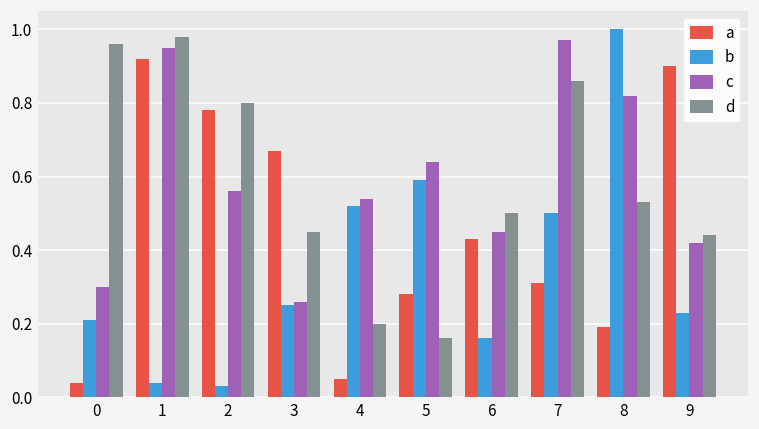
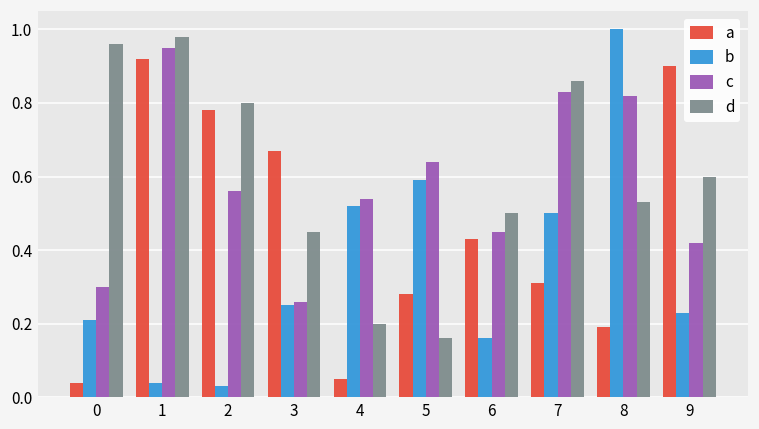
  {
    "a": {
      "0": 0.04,
      "1": 0.92,
      "2": 0.78,
      "3": 0.67,
      "4": 0.05,
      "5": 0.28,
      "6": 0.43,
      "7": 0.31,
      "8": 0.19,
      "9": 0.90
    },
    "b": {
      "0": 0.21,
      "1": 0.04,
      "2": 0.03,
      "3": 0.25,
      "4": 0.52,
      "5": 0.59,
      "6": 0.16,
      "7": 0.50,
      "8": 1.00,
      "9": 0.23
    },
    "c": {
      "0": 0.30,
      "1": 0.95,
      "2": 0.56,
      "3": 0.26,
      "4": 0.54,
      "5": 0.64,
      "6": 0.45,
-     "7": 0.97,
+     "7": 0.83,
      "8": 0.82,
      "9": 0.42
    },
    "d": {
      "0": 0.96,
      "1": 0.98,
      "2": 0.80,
      "3": 0.45,
      "4": 0.20,
      "5": 0.16,
      "6": 0.50,
      "7": 0.86,
      "8": 0.53,
-     "9": 0.44
+     "9": 0.60
    }
  }
